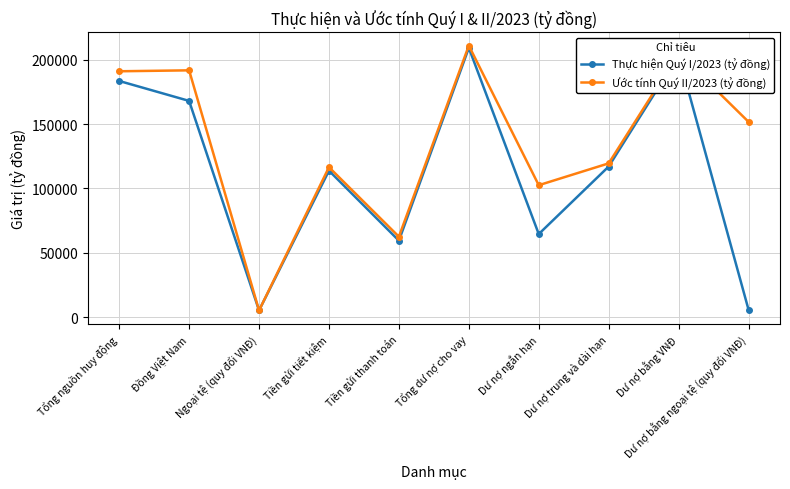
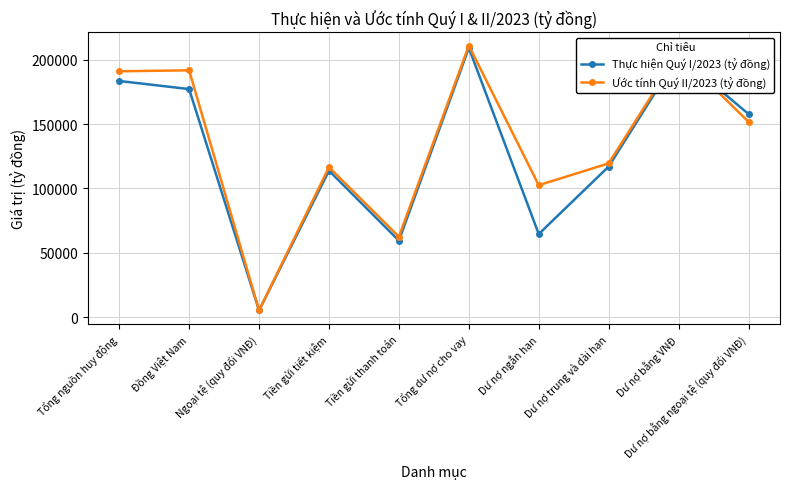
  {
    "Thực hiện Quý I/2023 (tỷ đồng)": {
      "Tổng nguồn huy động": 184000,
-     "Đồng Việt Nam": 168000,
+     "Đồng Việt Nam": 177000,
      "Tiền gửi tiết kiệm": 114000,
      "Tiền gửi thanh toán": 59000,
      "Dư nợ ngắn hạn": 65000,
      "Dư nợ trung và dài hạn": 117000,
-     "Dư nợ bằng ngoại tệ (quy đổi VNĐ)": 6000
+     "Dư nợ bằng ngoại tệ (quy đổi VNĐ)": 158000
    },
    "Ước tính Quý II/2023 (tỷ đồng)": {
      "Tổng nguồn huy động": 191000,
      "Đồng Việt Nam": 192000,
      "Tiền gửi tiết kiệm": 117000,
      "Tiền gửi thanh toán": 63000,
      "Dư nợ ngắn hạn": 103000,
      "Dư nợ trung và dài hạn": 120000,
      "Dư nợ bằng ngoại tệ (quy đổi VNĐ)": 152000
    }
  }
